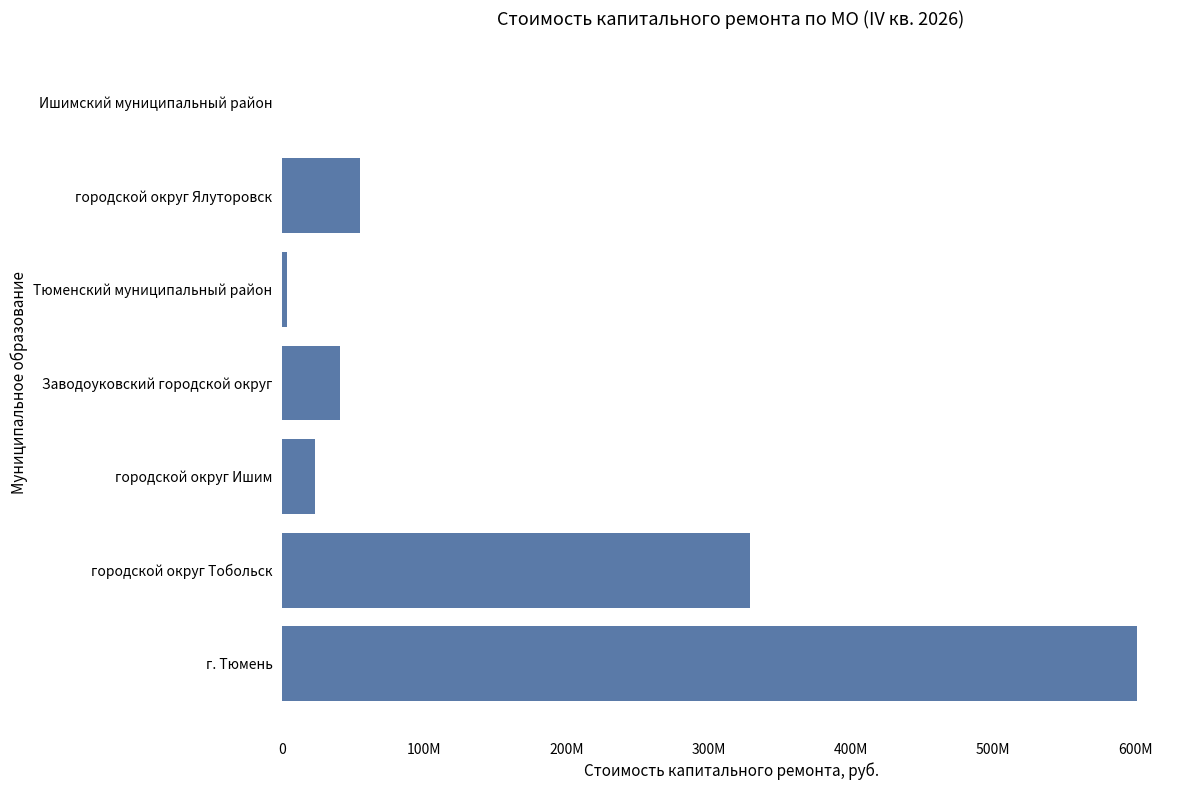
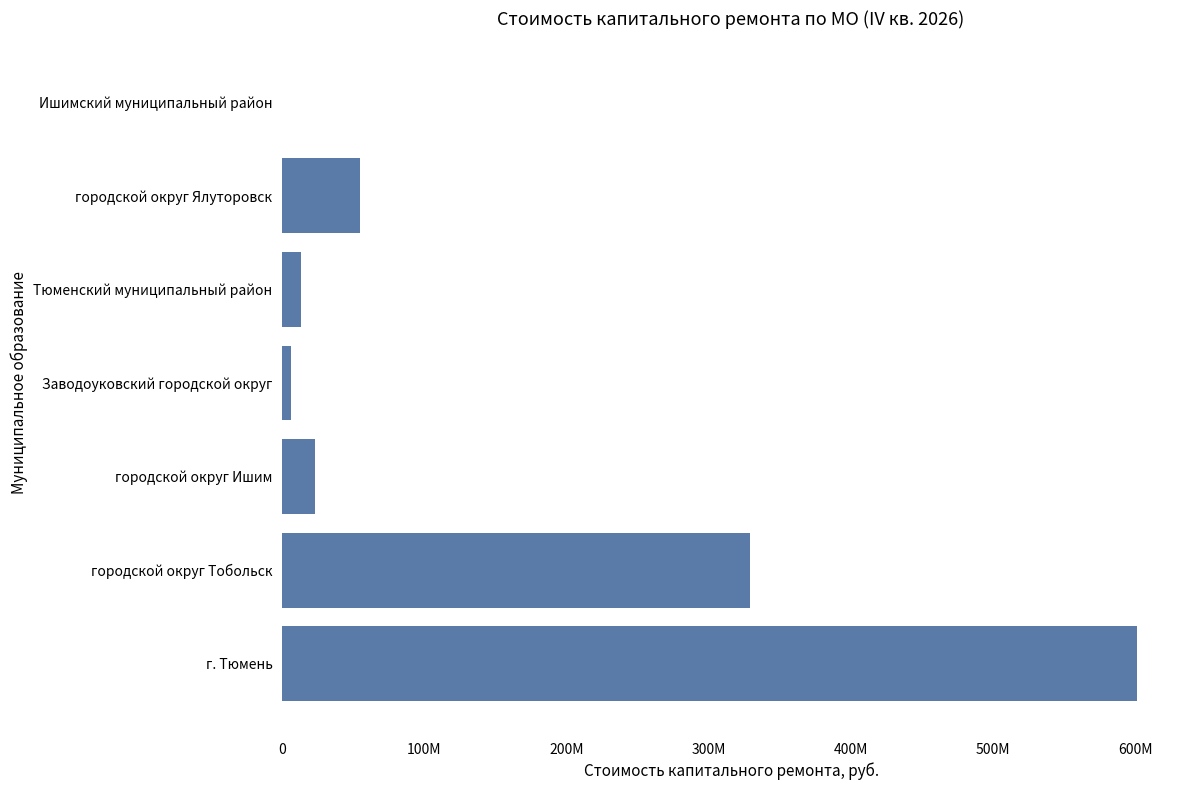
  {
    "городской округ Ялуторовск": 54000000,
-   "Тюменский муниципальный район": 3000000,
-   "Заводоуковский городской округ": 40000000,
+   "Тюменский муниципальный район": 13000000,
+   "Заводоуковский городской округ": 6000000,
    "городской округ Ишим": 23000000,
    "городской округ Тобольск": 329000000,
    "г. Тюмень": 602000000
  }
